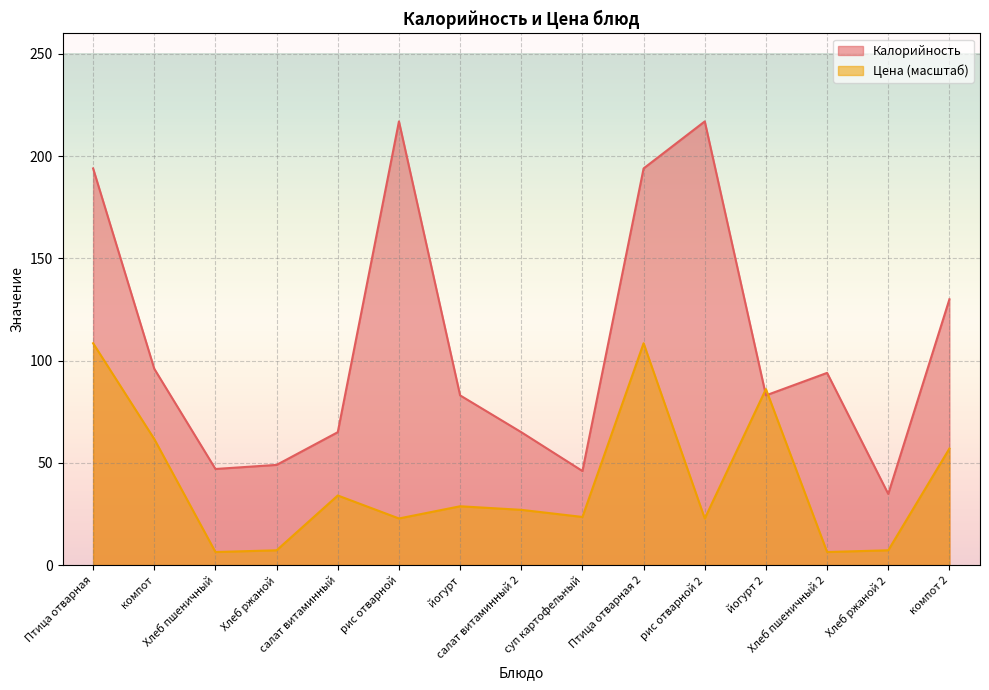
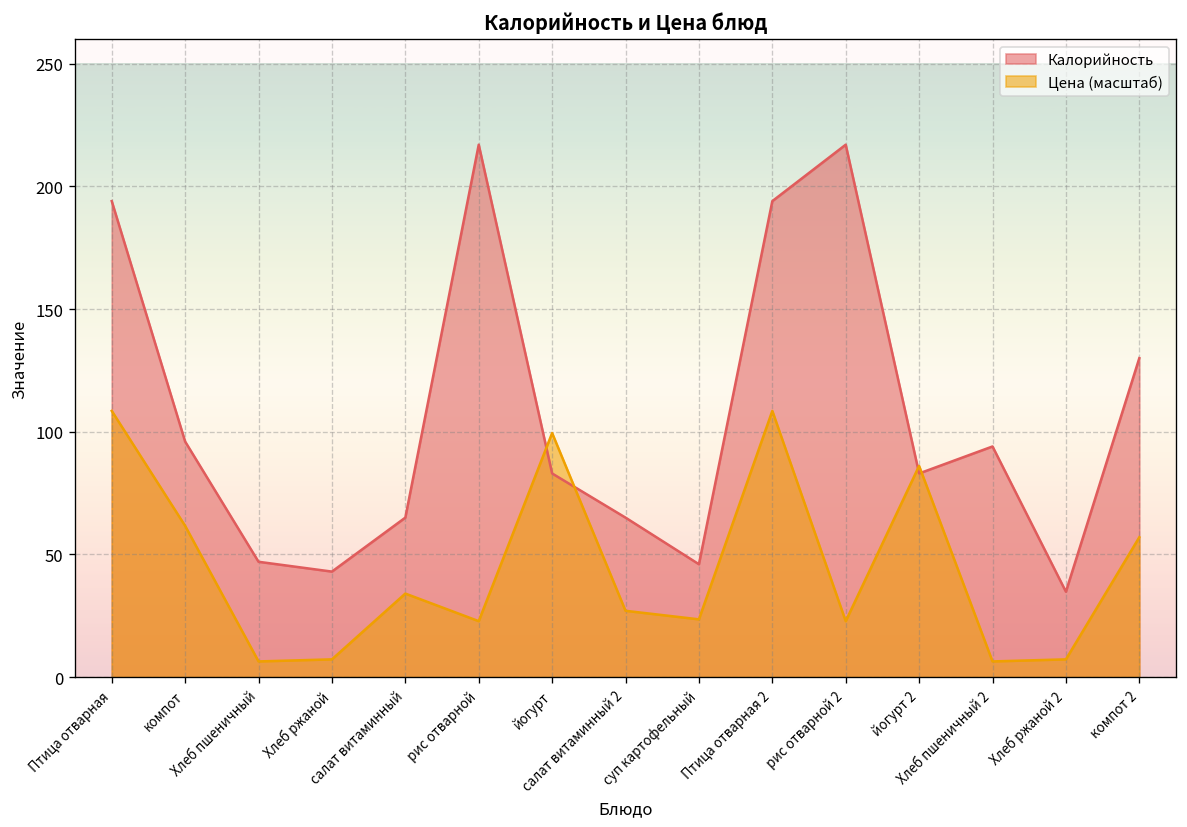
  {
    "Калорийность": {
      "Птица отварная": 194,
      "компот": 96,
      "Хлеб пшеничный": 47,
-     "Хлеб ржаной": 49,
+     "Хлеб ржаной": 43,
      "салат витаминный": 65,
      "рис отварной": 217,
      "йогурт": 83,
      "салат витаминный 2": 65,
      "суп картофельный": 46,
      "Птица отварная 2": 194,
      "рис отварной 2": 217,
      "йогурт 2": 83,
      "Хлеб пшеничный 2": 94,
      "Хлеб ржаной 2": 35,
      "компот 2": 130
    },
    "Цена (масштаб)": {
      "Птица отварная": 108,
      "компот": 62,
      "Хлеб пшеничный": 6,
      "Хлеб ржаной": 7,
      "салат витаминный": 34,
      "рис отварной": 23,
-     "йогурт": 29,
+     "йогурт": 99,
      "салат витаминный 2": 27,
      "суп картофельный": 24,
      "Птица отварная 2": 108,
      "рис отварной 2": 23,
      "йогурт 2": 86,
      "Хлеб пшеничный 2": 6,
      "Хлеб ржаной 2": 7,
      "компот 2": 57
    }
  }
